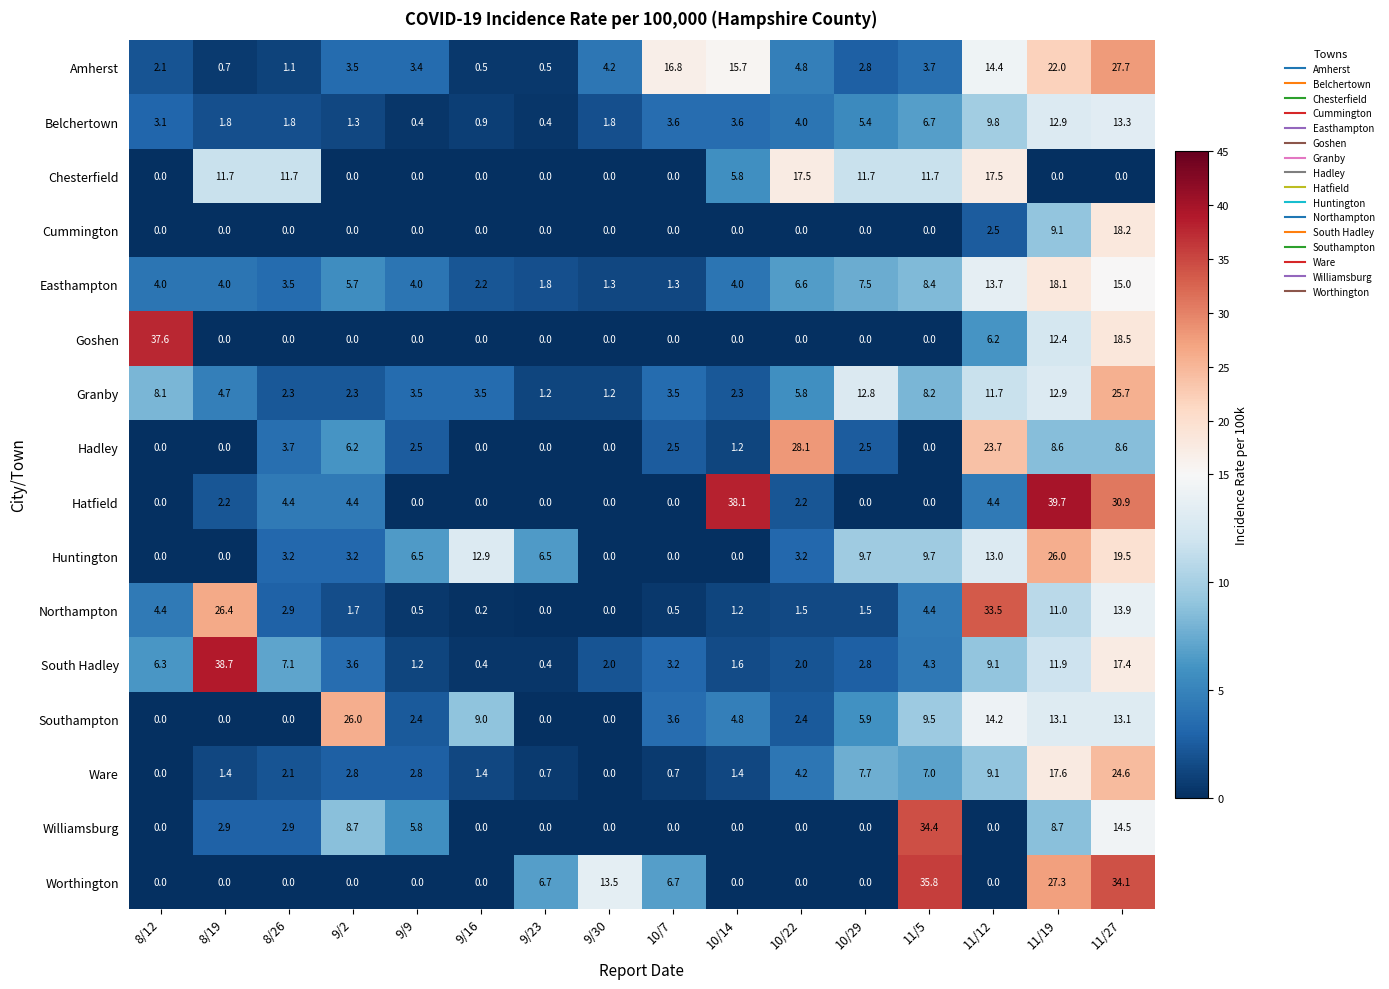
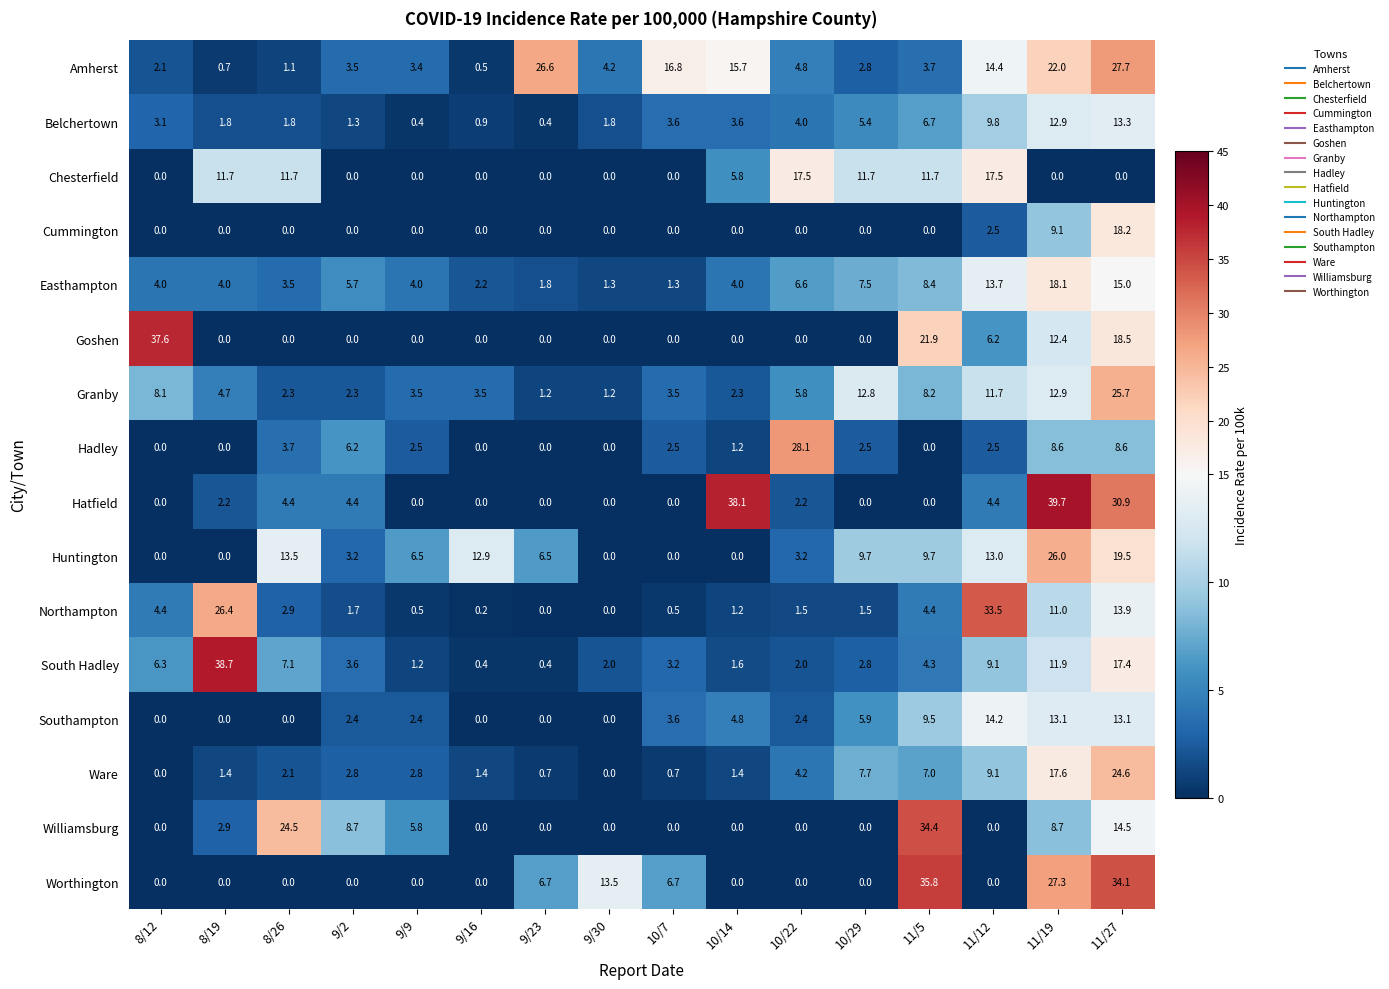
  {
    "Amherst": {
      "8/12": 2.1,
      "8/19": 0.7,
      "8/26": 1.1,
      "9/2": 3.5,
      "9/9": 3.4,
      "9/16": 0.5,
-     "9/23": 0.5,
+     "9/23": 26.6,
      "9/30": 4.2,
      "10/7": 16.8,
      "10/14": 15.7,
      "10/22": 4.8,
      "10/29": 2.8,
      "11/5": 3.7,
      "11/12": 14.4,
      "11/19": 22.0,
      "11/27": 27.7
    },
    "Goshen": {
      "8/12": 37.6,
      "8/19": 0.0,
      "8/26": 0.0,
      "9/2": 0.0,
      "9/9": 0.0,
      "9/16": 0.0,
      "9/23": 0.0,
      "9/30": 0.0,
      "10/7": 0.0,
      "10/14": 0.0,
      "10/22": 0.0,
      "10/29": 0.0,
-     "11/5": 0.0,
+     "11/5": 21.9,
      "11/12": 6.2,
      "11/19": 12.4,
      "11/27": 18.5
    },
    "Hadley": {
      "8/12": 0.0,
      "8/19": 0.0,
      "8/26": 3.7,
      "9/2": 6.2,
      "9/9": 2.5,
      "9/16": 0.0,
      "9/23": 0.0,
      "9/30": 0.0,
      "10/7": 2.5,
      "10/14": 1.2,
      "10/22": 28.1,
      "10/29": 2.5,
      "11/5": 0.0,
-     "11/12": 23.7,
+     "11/12": 2.5,
      "11/19": 8.6,
      "11/27": 8.6
    },
    "Huntington": {
      "8/12": 0.0,
      "8/19": 0.0,
-     "8/26": 3.2,
+     "8/26": 13.5,
      "9/2": 3.2,
      "9/9": 6.5,
      "9/16": 12.9,
      "9/23": 6.5,
      "9/30": 0.0,
      "10/7": 0.0,
      "10/14": 0.0,
      "10/22": 3.2,
      "10/29": 9.7,
      "11/5": 9.7,
      "11/12": 13.0,
      "11/19": 26.0,
      "11/27": 19.5
    },
    "Southampton": {
      "8/12": 0.0,
      "8/19": 0.0,
      "8/26": 0.0,
-     "9/2": 26.0,
+     "9/2": 2.4,
      "9/9": 2.4,
-     "9/16": 9.0,
+     "9/16": 0.0,
      "9/23": 0.0,
      "9/30": 0.0,
      "10/7": 3.6,
      "10/14": 4.8,
      "10/22": 2.4,
      "10/29": 5.9,
      "11/5": 9.5,
      "11/12": 14.2,
      "11/19": 13.1,
      "11/27": 13.1
    },
    "Williamsburg": {
      "8/12": 0.0,
      "8/19": 2.9,
-     "8/26": 2.9,
+     "8/26": 24.5,
      "9/2": 8.7,
      "9/9": 5.8,
      "9/16": 0.0,
      "9/23": 0.0,
      "9/30": 0.0,
      "10/7": 0.0,
      "10/14": 0.0,
      "10/22": 0.0,
      "10/29": 0.0,
      "11/5": 34.4,
      "11/12": 0.0,
      "11/19": 8.7,
      "11/27": 14.5
    }
  }
